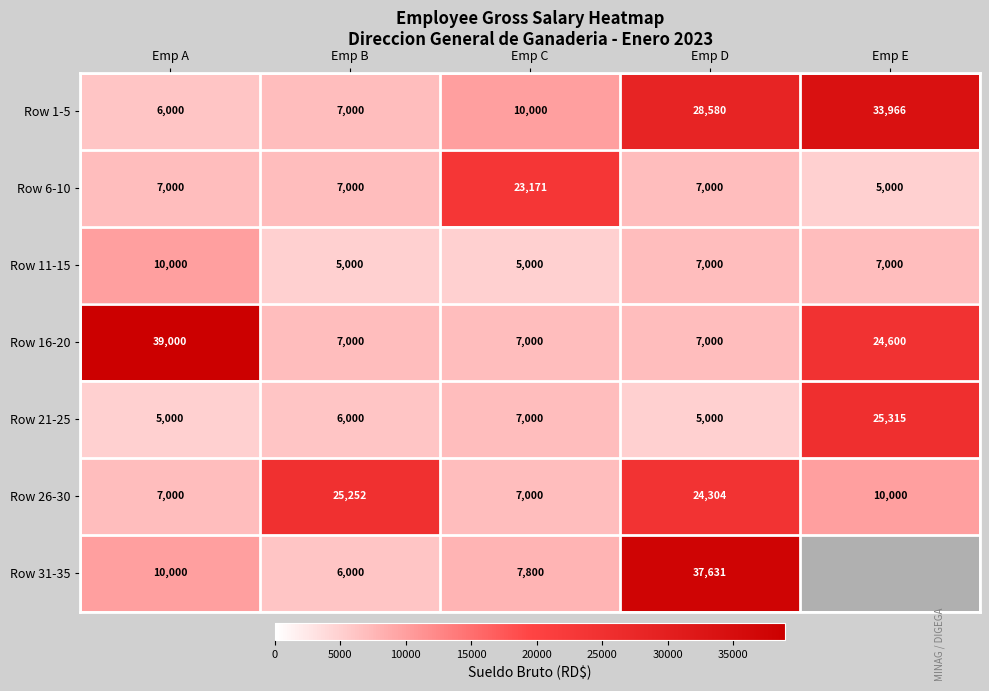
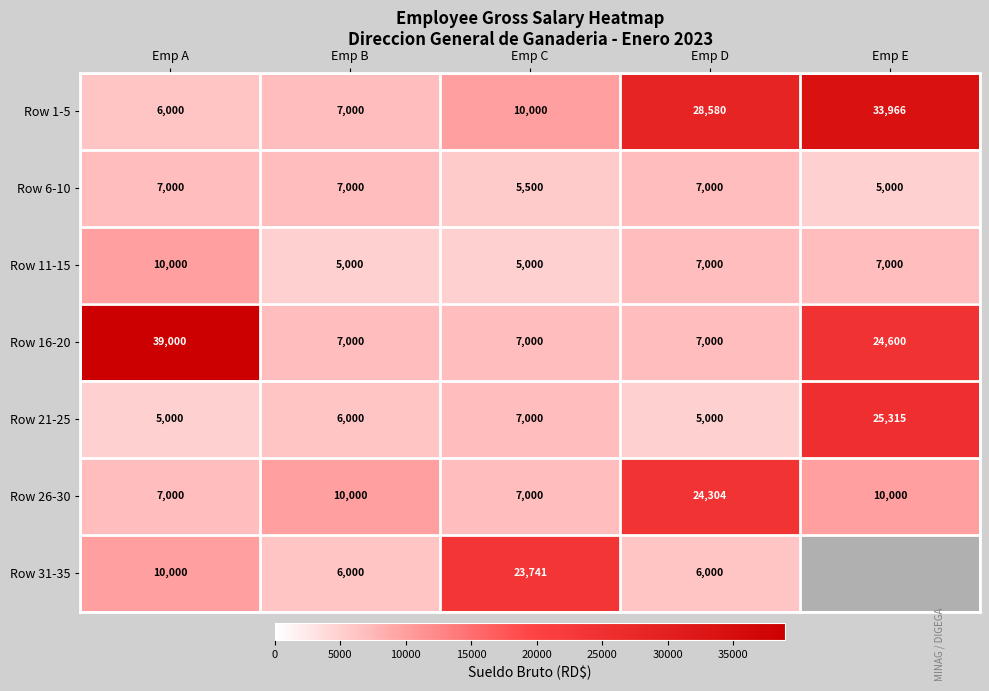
  {
    "Row 1-5": {
      "Emp A": "6,000",
      "Emp B": "7,000",
      "Emp C": "10,000",
      "Emp D": "28,580",
      "Emp E": "33,966"
    },
    "Row 6-10": {
      "Emp A": "7,000",
      "Emp B": "7,000",
-     "Emp C": "23,171",
+     "Emp C": "5,500",
      "Emp D": "7,000",
      "Emp E": "5,000"
    },
    "Row 11-15": {
      "Emp A": "10,000",
      "Emp B": "5,000",
      "Emp C": "5,000",
      "Emp D": "7,000",
      "Emp E": "7,000"
    },
    "Row 16-20": {
      "Emp A": "39,000",
      "Emp B": "7,000",
      "Emp C": "7,000",
      "Emp D": "7,000",
      "Emp E": "24,600"
    },
    "Row 21-25": {
      "Emp A": "5,000",
      "Emp B": "6,000",
      "Emp C": "7,000",
      "Emp D": "5,000",
      "Emp E": "25,315"
    },
    "Row 26-30": {
      "Emp A": "7,000",
-     "Emp B": "25,252",
+     "Emp B": "10,000",
      "Emp C": "7,000",
      "Emp D": "24,304",
      "Emp E": "10,000"
    },
    "Row 31-35": {
      "Emp A": "10,000",
      "Emp B": "6,000",
-     "Emp C": "7,800",
-     "Emp D": "37,631"
+     "Emp C": "23,741",
+     "Emp D": "6,000"
    }
  }
